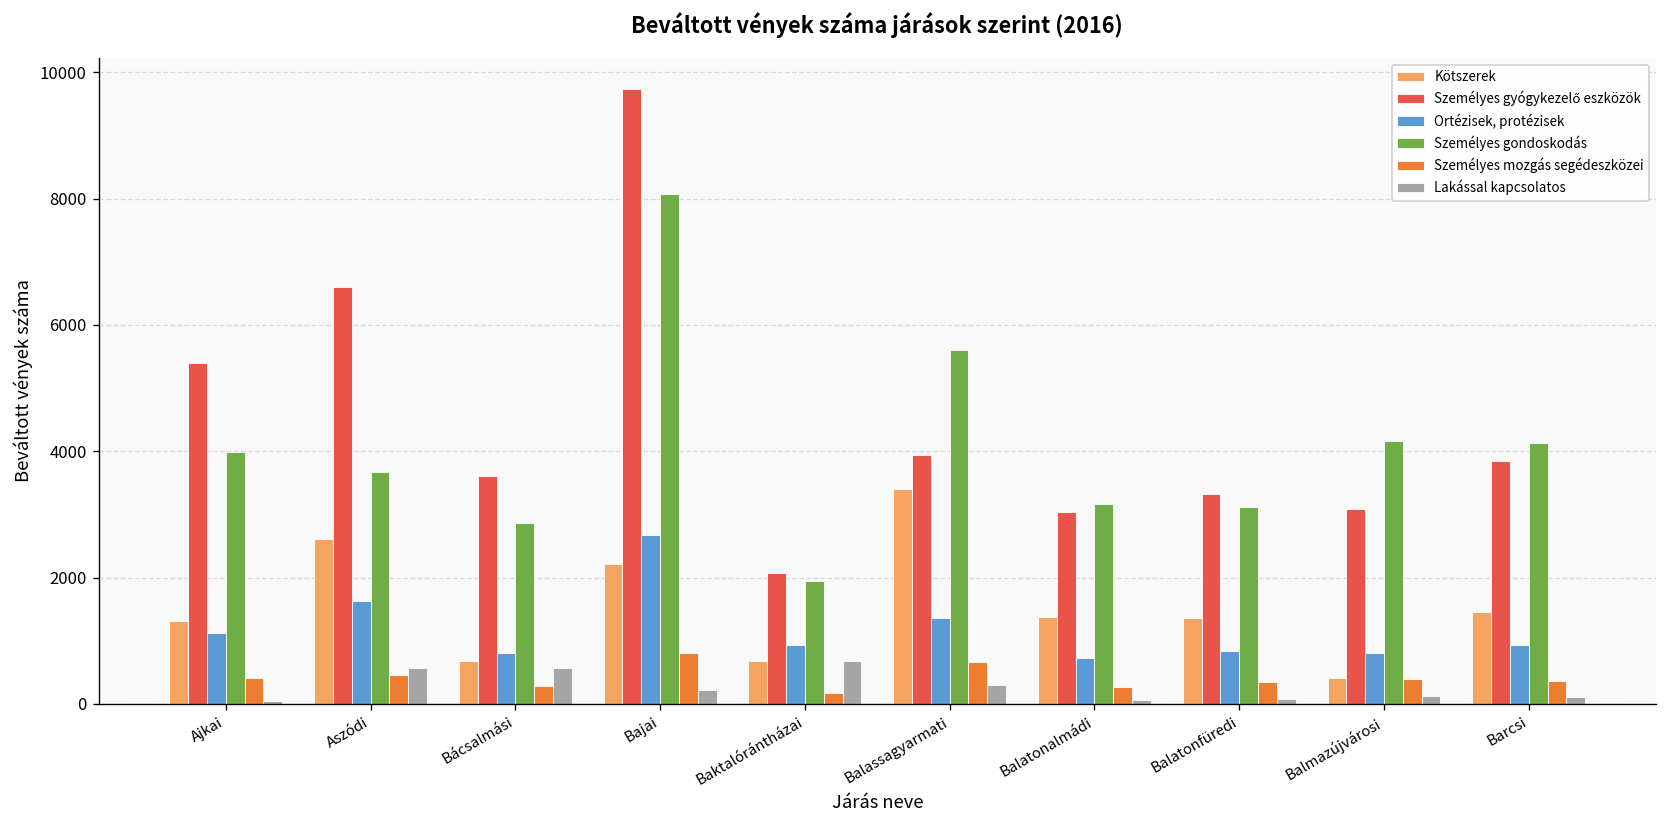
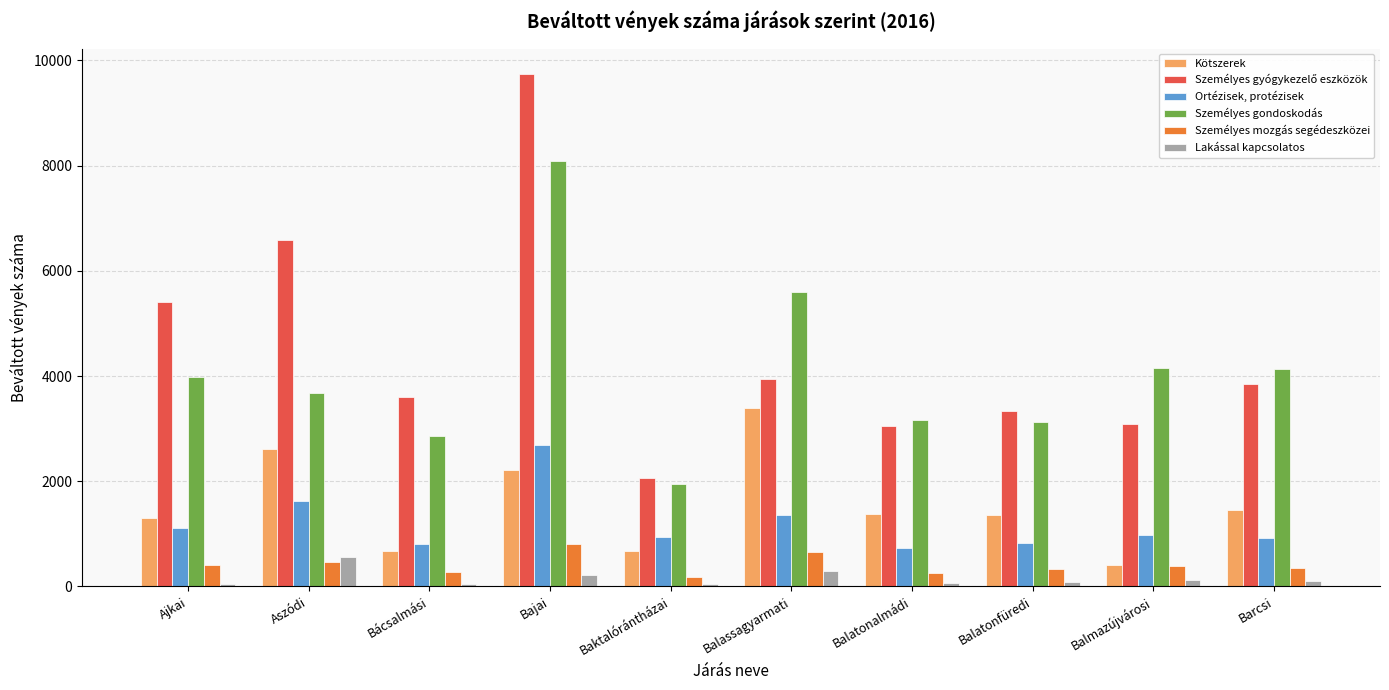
  {
    "Kötszerek": {
      "Ajkai": 1300,
      "Aszódi": 2600,
      "Bácsalmási": 700,
      "Bajai": 2200,
      "Baktalórántházai": 700,
      "Balassagyarmati": 3400,
      "Balatonalmádi": 1400,
      "Balatonfüredi": 1400,
      "Balmazújvárosi": 400,
      "Barcsi": 1400
    },
    "Ortézisek, protézisek": {
      "Ajkai": 1100,
      "Aszódi": 1600,
      "Bácsalmási": 800,
      "Bajai": 2700,
      "Baktalórántházai": 900,
      "Balassagyarmati": 1400,
      "Balatonalmádi": 700,
      "Balatonfüredi": 800,
-     "Balmazújvárosi": 800,
+     "Balmazújvárosi": 1000,
      "Barcsi": 900
    },
    "Személyes gondoskodás": {
      "Ajkai": 4000,
      "Aszódi": 3700,
      "Bácsalmási": 2900,
      "Bajai": 8100,
      "Baktalórántházai": 1900,
      "Balassagyarmati": 5600,
      "Balatonalmádi": 3200,
      "Balatonfüredi": 3100,
      "Balmazújvárosi": 4200,
      "Barcsi": 4100
    },
    "Lakással kapcsolatos": {
      "Ajkai": 100,
      "Aszódi": 600,
-     "Bácsalmási": 600,
+     "Bácsalmási": 0,
      "Bajai": 200,
-     "Baktalórántházai": 700,
+     "Baktalórántházai": 0,
      "Balassagyarmati": 300,
      "Balatonalmádi": 100,
      "Balatonfüredi": 100,
      "Balmazújvárosi": 100,
      "Barcsi": 100
    }
  }
